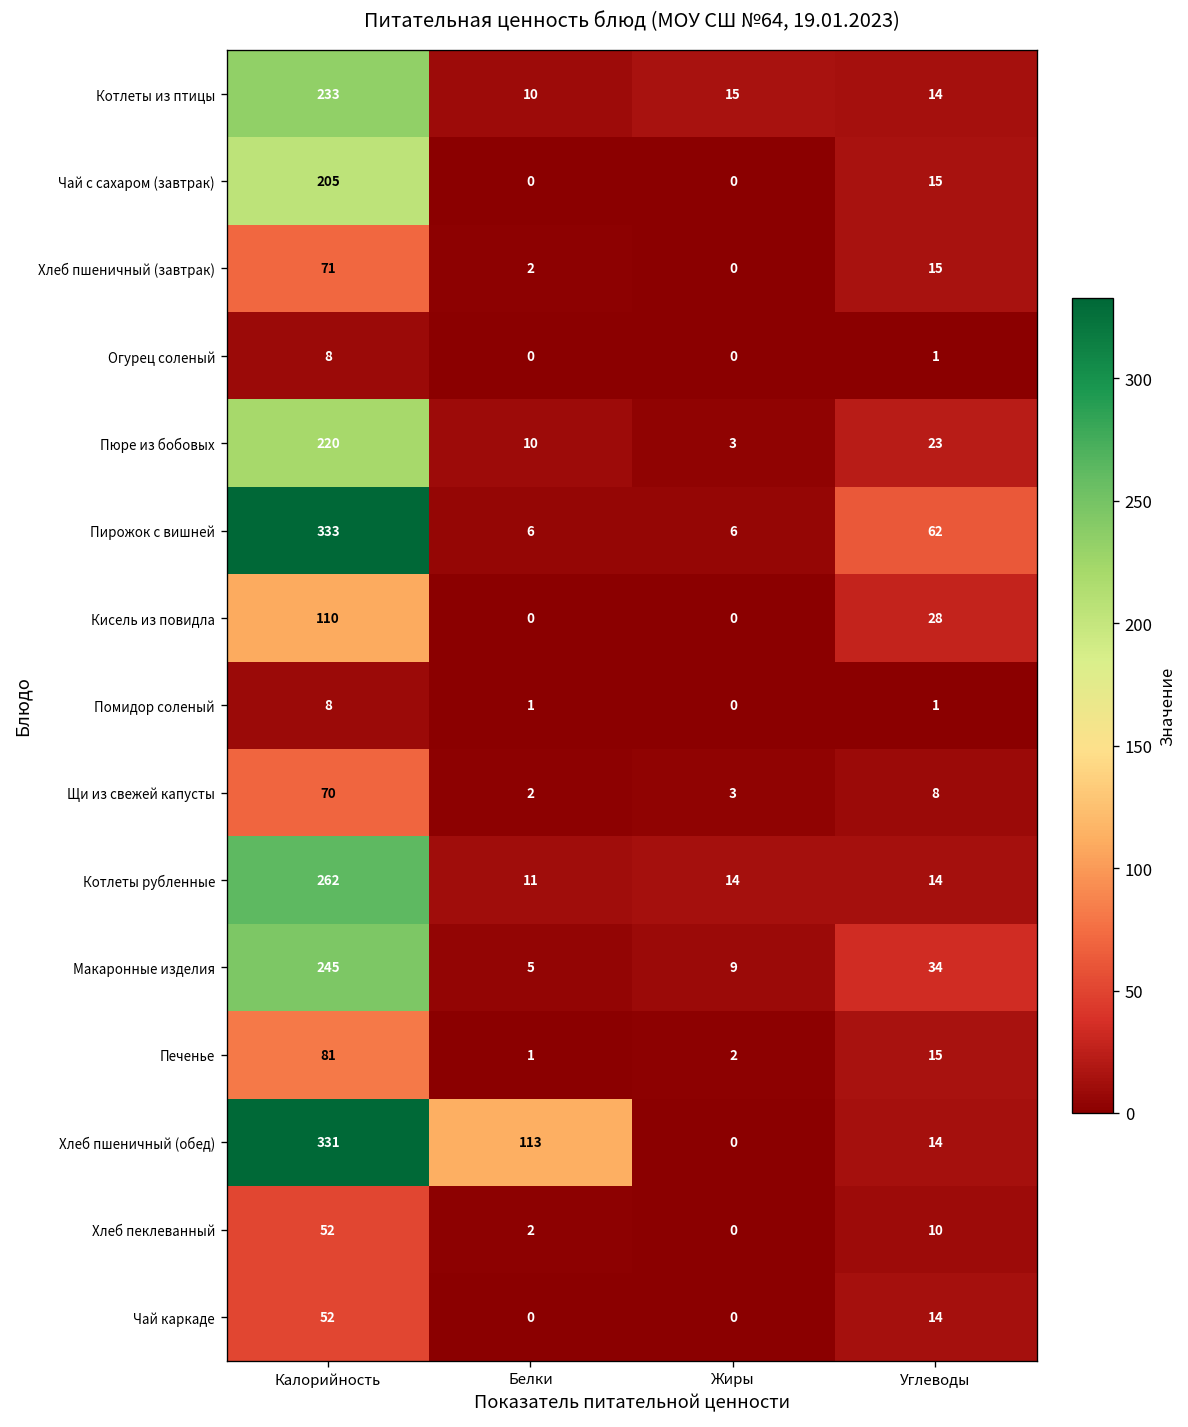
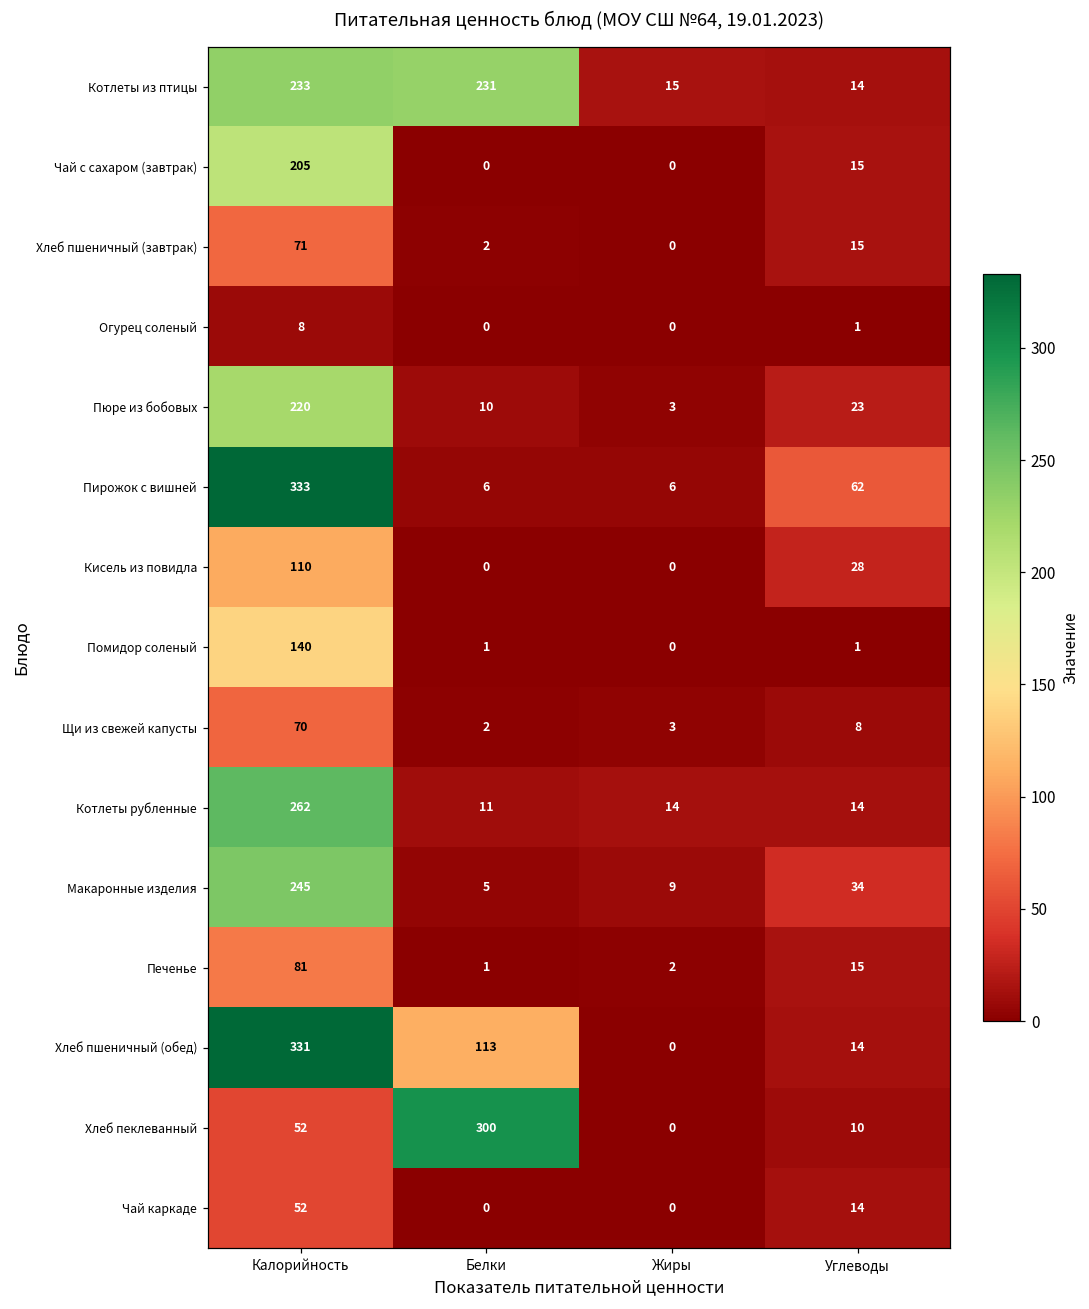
  {
    "Котлеты из птицы": {
      "Калорийность": 233,
-     "Белки": 10,
+     "Белки": 231,
      "Жиры": 15,
      "Углеводы": 14
    },
    "Чай с сахаром (завтрак)": {
      "Калорийность": 205,
      "Белки": 0,
      "Жиры": 0,
      "Углеводы": 15
    },
    "Хлеб пшеничный (завтрак)": {
      "Калорийность": 71,
      "Белки": 2,
      "Жиры": 0,
      "Углеводы": 15
    },
    "Огурец соленый": {
      "Калорийность": 8,
      "Белки": 0,
      "Жиры": 0,
      "Углеводы": 1
    },
    "Пюре из бобовых": {
      "Калорийность": 220,
      "Белки": 10,
      "Жиры": 3,
      "Углеводы": 23
    },
    "Пирожок с вишней": {
      "Калорийность": 333,
      "Белки": 6,
      "Жиры": 6,
      "Углеводы": 62
    },
    "Кисель из повидла": {
      "Калорийность": 110,
      "Белки": 0,
      "Жиры": 0,
      "Углеводы": 28
    },
    "Помидор соленый": {
-     "Калорийность": 8,
+     "Калорийность": 140,
      "Белки": 1,
      "Жиры": 0,
      "Углеводы": 1
    },
    "Щи из свежей капусты": {
      "Калорийность": 70,
      "Белки": 2,
      "Жиры": 3,
      "Углеводы": 8
    },
    "Котлеты рубленные": {
      "Калорийность": 262,
      "Белки": 11,
      "Жиры": 14,
      "Углеводы": 14
    },
    "Макаронные изделия": {
      "Калорийность": 245,
      "Белки": 5,
      "Жиры": 9,
      "Углеводы": 34
    },
    "Печенье": {
      "Калорийность": 81,
      "Белки": 1,
      "Жиры": 2,
      "Углеводы": 15
    },
    "Хлеб пшеничный (обед)": {
      "Калорийность": 331,
      "Белки": 113,
      "Жиры": 0,
      "Углеводы": 14
    },
    "Хлеб пеклеванный": {
      "Калорийность": 52,
-     "Белки": 2,
+     "Белки": 300,
      "Жиры": 0,
      "Углеводы": 10
    },
    "Чай каркаде": {
      "Калорийность": 52,
      "Белки": 0,
      "Жиры": 0,
      "Углеводы": 14
    }
  }
